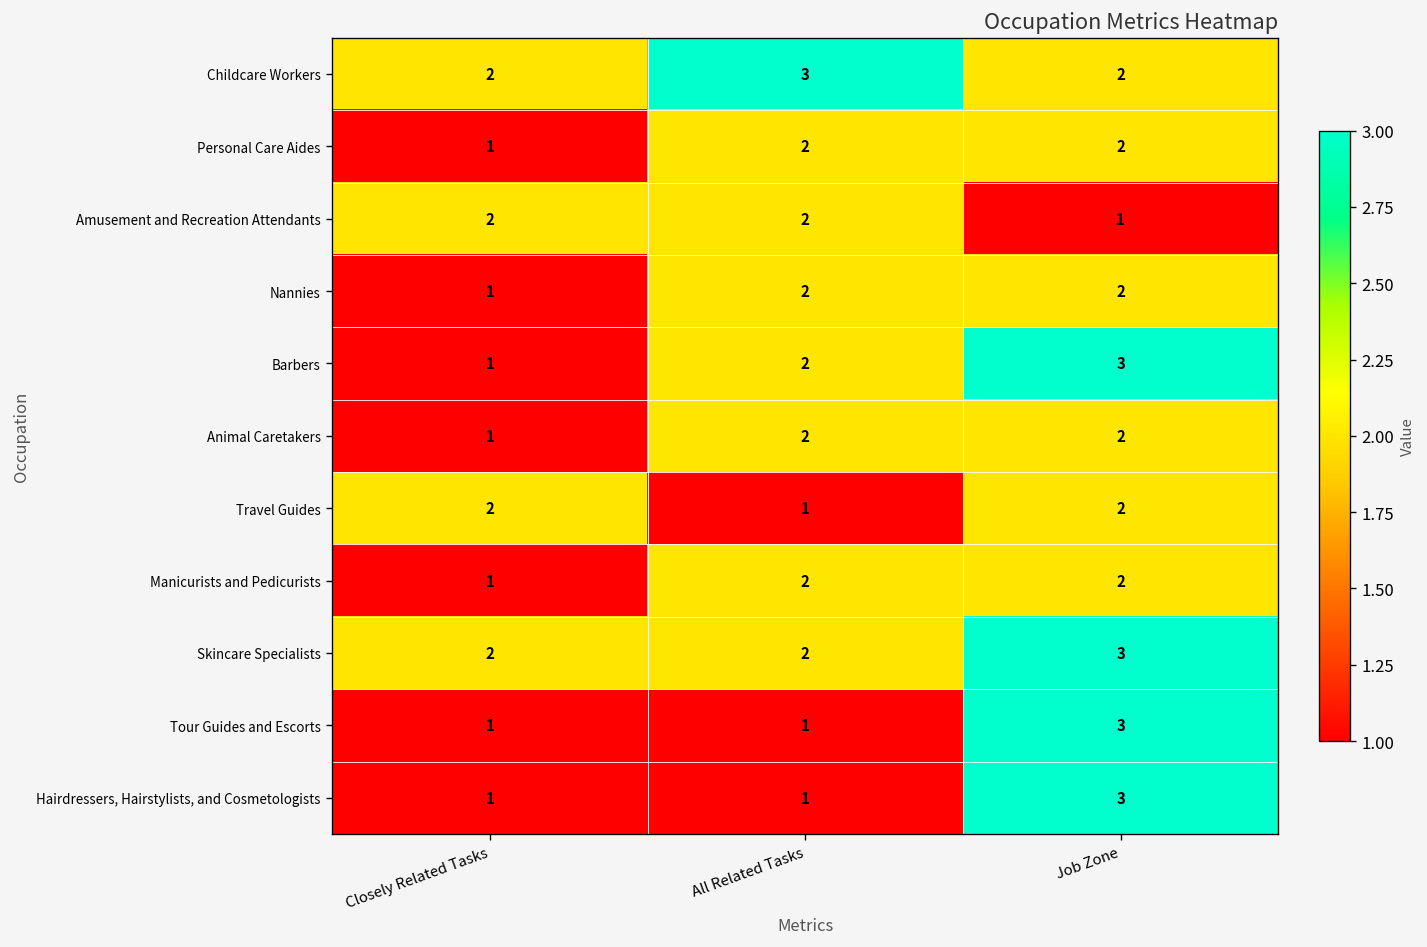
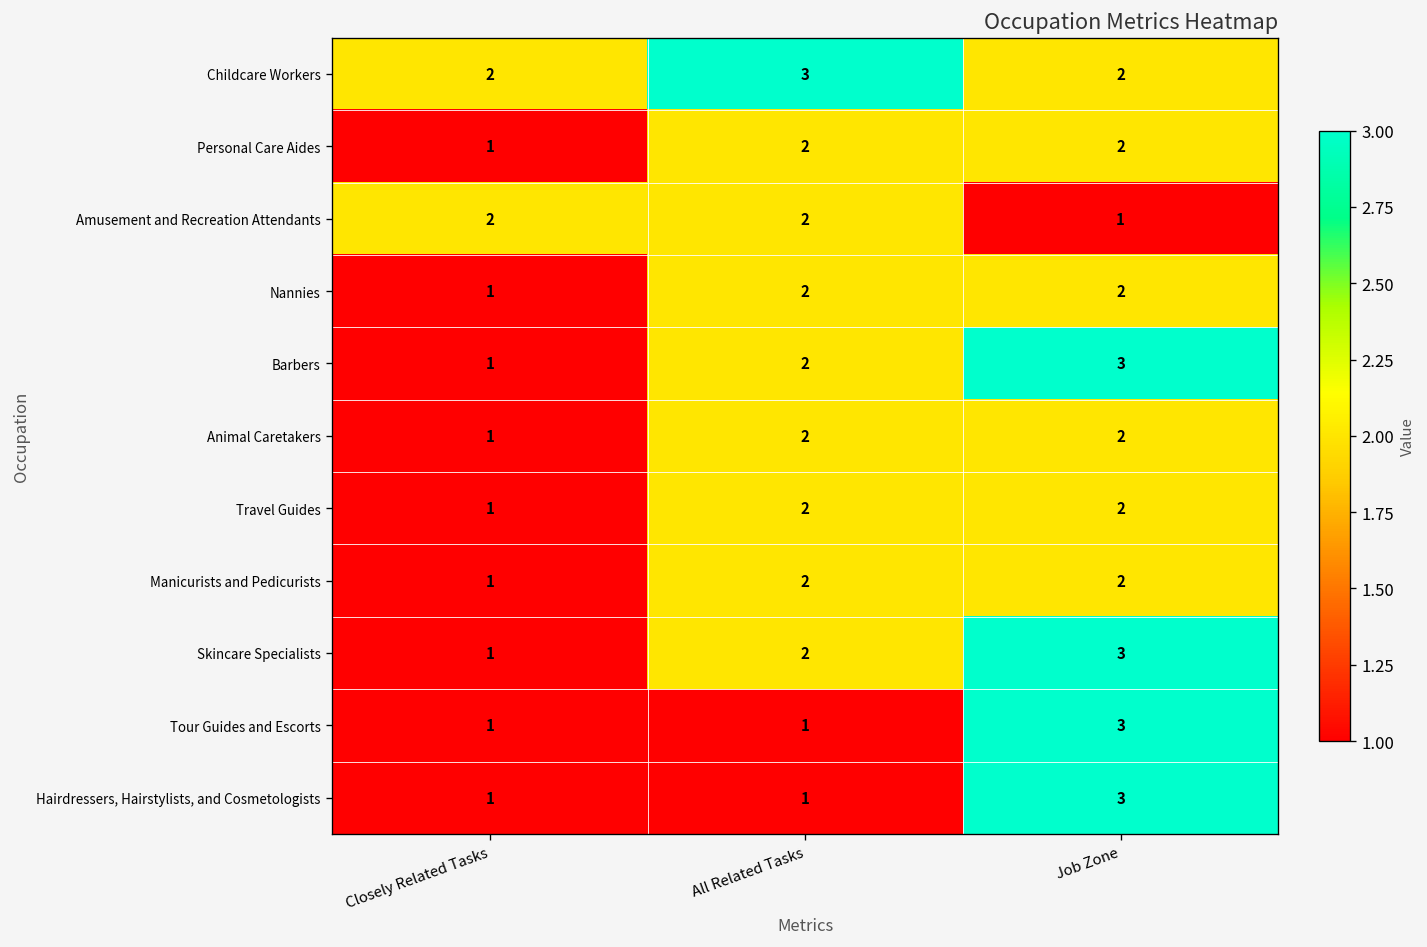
  {
    "Childcare Workers": {
      "Closely Related Tasks": 2,
      "All Related Tasks": 3,
      "Job Zone": 2
    },
    "Personal Care Aides": {
      "Closely Related Tasks": 1,
      "All Related Tasks": 2,
      "Job Zone": 2
    },
    "Amusement and Recreation Attendants": {
      "Closely Related Tasks": 2,
      "All Related Tasks": 2,
      "Job Zone": 1
    },
    "Nannies": {
      "Closely Related Tasks": 1,
      "All Related Tasks": 2,
      "Job Zone": 2
    },
    "Barbers": {
      "Closely Related Tasks": 1,
      "All Related Tasks": 2,
      "Job Zone": 3
    },
    "Animal Caretakers": {
      "Closely Related Tasks": 1,
      "All Related Tasks": 2,
      "Job Zone": 2
    },
    "Travel Guides": {
-     "Closely Related Tasks": 2,
-     "All Related Tasks": 1,
+     "Closely Related Tasks": 1,
+     "All Related Tasks": 2,
      "Job Zone": 2
    },
    "Manicurists and Pedicurists": {
      "Closely Related Tasks": 1,
      "All Related Tasks": 2,
      "Job Zone": 2
    },
    "Skincare Specialists": {
-     "Closely Related Tasks": 2,
+     "Closely Related Tasks": 1,
      "All Related Tasks": 2,
      "Job Zone": 3
    },
    "Tour Guides and Escorts": {
      "Closely Related Tasks": 1,
      "All Related Tasks": 1,
      "Job Zone": 3
    },
    "Hairdressers, Hairstylists, and Cosmetologists": {
      "Closely Related Tasks": 1,
      "All Related Tasks": 1,
      "Job Zone": 3
    }
  }
